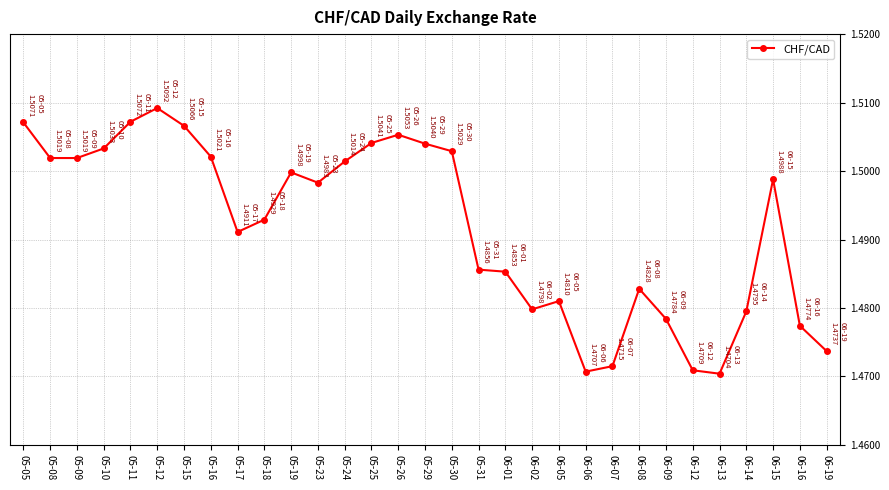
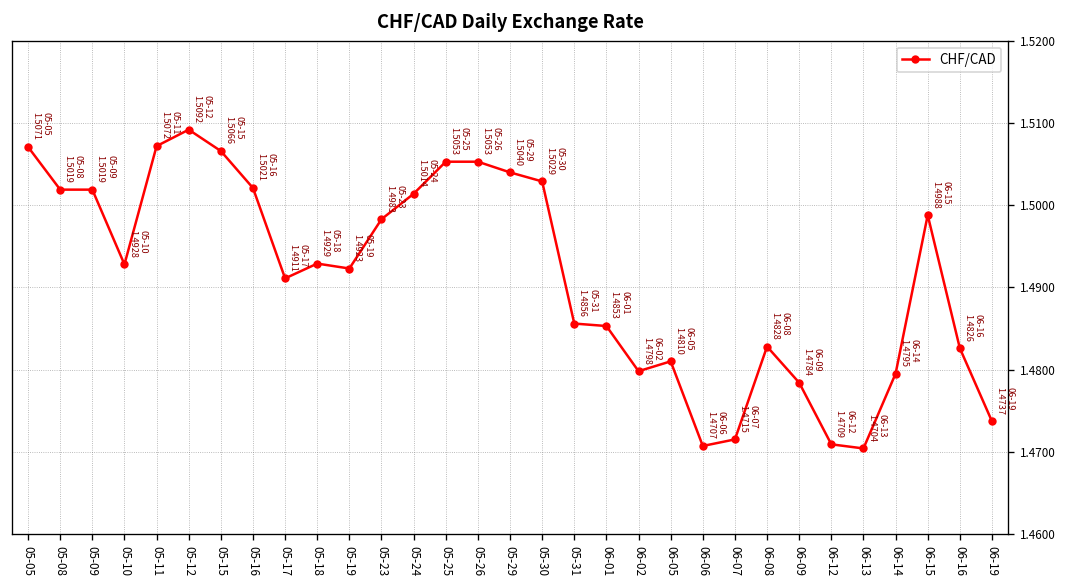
  {
    "05-05": 1.5071,
    "05-08": 1.5019,
    "05-09": 1.5019,
-   "05-10": 1.5033,
+   "05-10": 1.4928,
    "05-11": 1.5072,
    "05-12": 1.5092,
    "05-15": 1.5066,
    "05-16": 1.5021,
    "05-17": 1.4911,
    "05-18": 1.4929,
-   "05-19": 1.4998,
+   "05-19": 1.4923,
    "05-23": 1.4983,
    "05-24": 1.5014,
-   "05-25": 1.5041,
+   "05-25": 1.5053,
    "05-26": 1.5053,
    "05-29": 1.5040,
    "05-30": 1.5029,
    "05-31": 1.4856,
    "06-01": 1.4853,
    "06-02": 1.4798,
    "06-05": 1.4810,
    "06-06": 1.4707,
    "06-07": 1.4715,
    "06-08": 1.4828,
    "06-09": 1.4784,
    "06-12": 1.4709,
    "06-13": 1.4704,
    "06-14": 1.4795,
    "06-15": 1.4988,
-   "06-16": 1.4774,
+   "06-16": 1.4826,
    "06-19": 1.4737
  }
